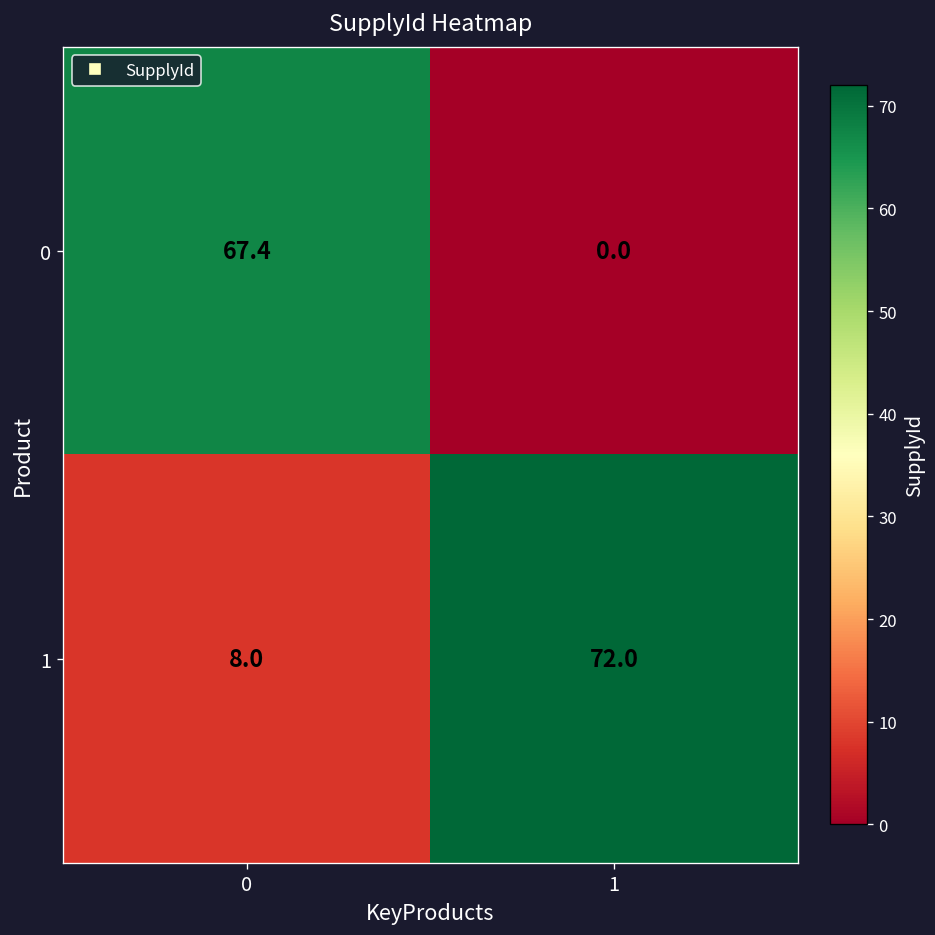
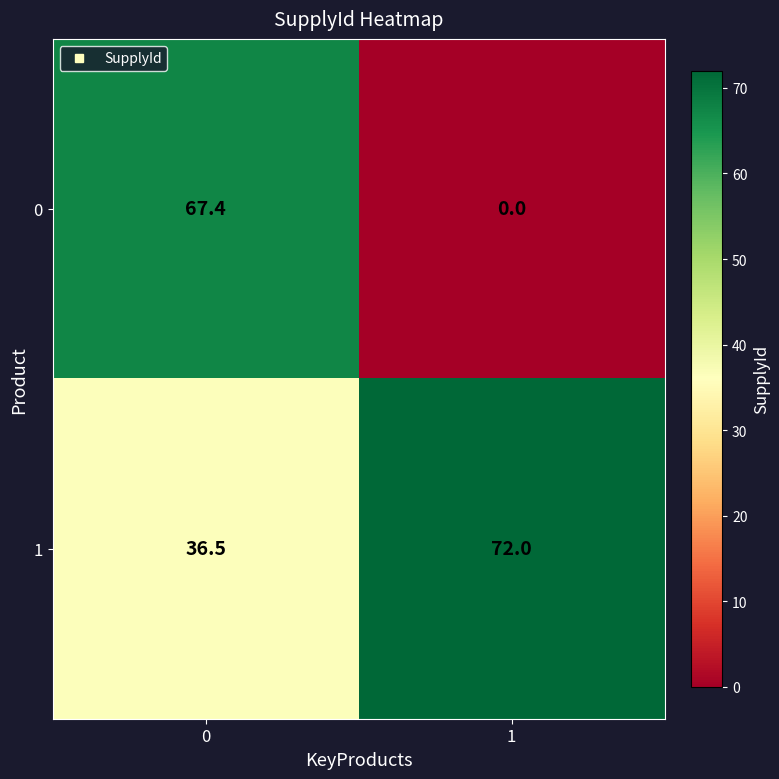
  {
    "0": {
      "0": 67.4,
      "1": 0.0
    },
    "1": {
-     "0": 8.0,
+     "0": 36.5,
      "1": 72.0
    }
  }
